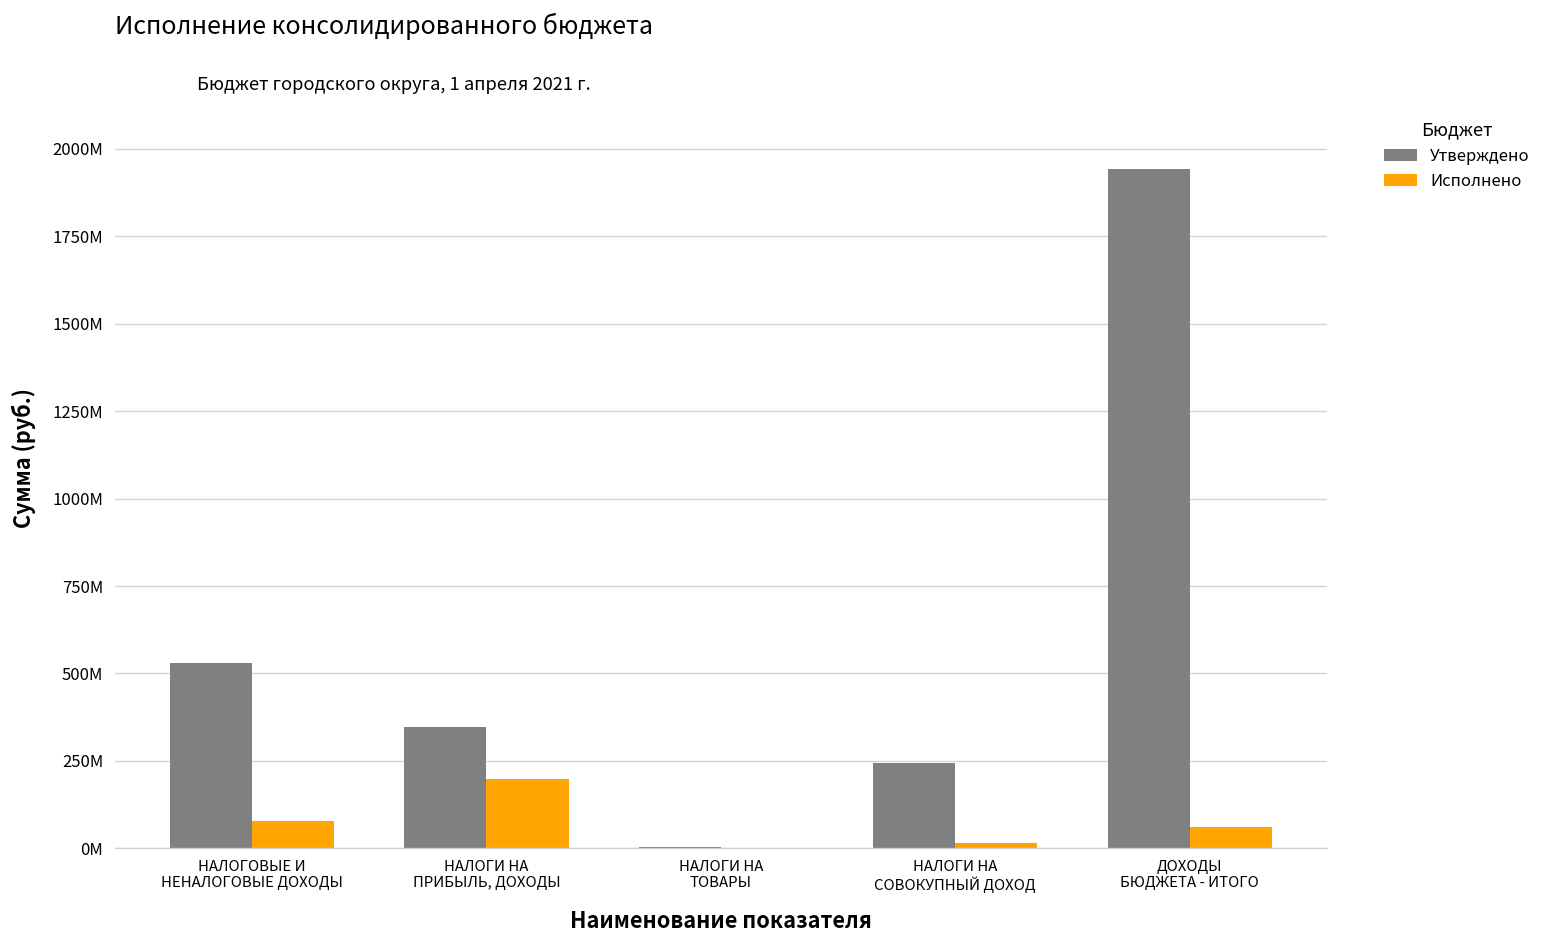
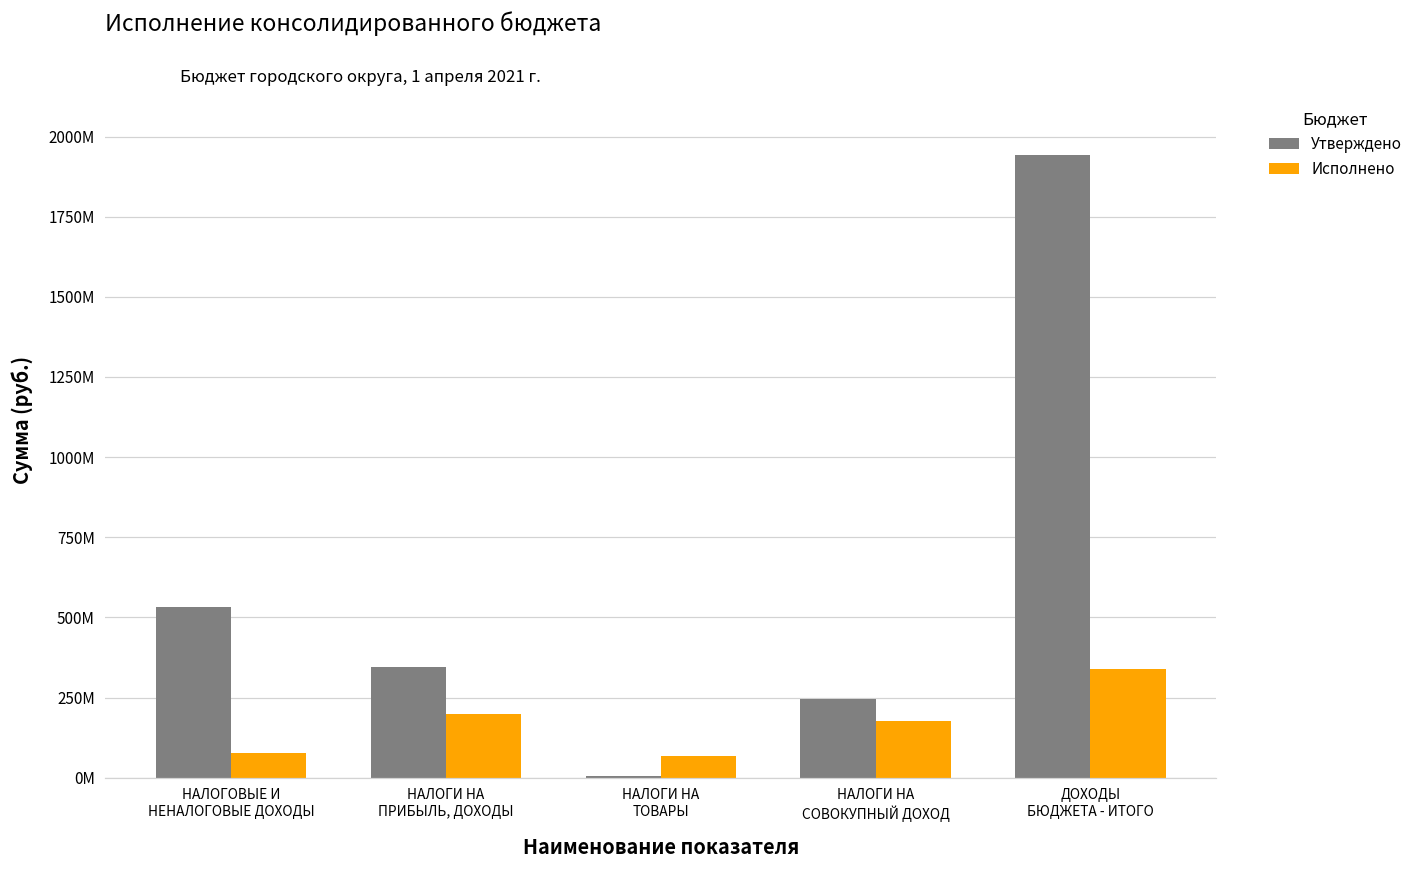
  {
    "Утверждено": {
      "НАЛОГОВЫЕ И НЕНАЛОГОВЫЕ ДОХОДЫ": 530000000,
      "НАЛОГИ НА ПРИБЫЛЬ, ДОХОДЫ": 350000000,
      "НАЛОГИ НА СОВОКУПНЫЙ ДОХОД": 240000000,
      "ДОХОДЫ БЮДЖЕТА - ИТОГО": 1940000000
    },
    "Исполнено": {
      "НАЛОГОВЫЕ И НЕНАЛОГОВЫЕ ДОХОДЫ": 80000000,
      "НАЛОГИ НА ПРИБЫЛЬ, ДОХОДЫ": 200000000,
-     "НАЛОГИ НА ТОВАРЫ": 0,
-     "НАЛОГИ НА СОВОКУПНЫЙ ДОХОД": 10000000,
-     "ДОХОДЫ БЮДЖЕТА - ИТОГО": 60000000
+     "НАЛОГИ НА ТОВАРЫ": 70000000,
+     "НАЛОГИ НА СОВОКУПНЫЙ ДОХОД": 180000000,
+     "ДОХОДЫ БЮДЖЕТА - ИТОГО": 340000000
    }
  }
